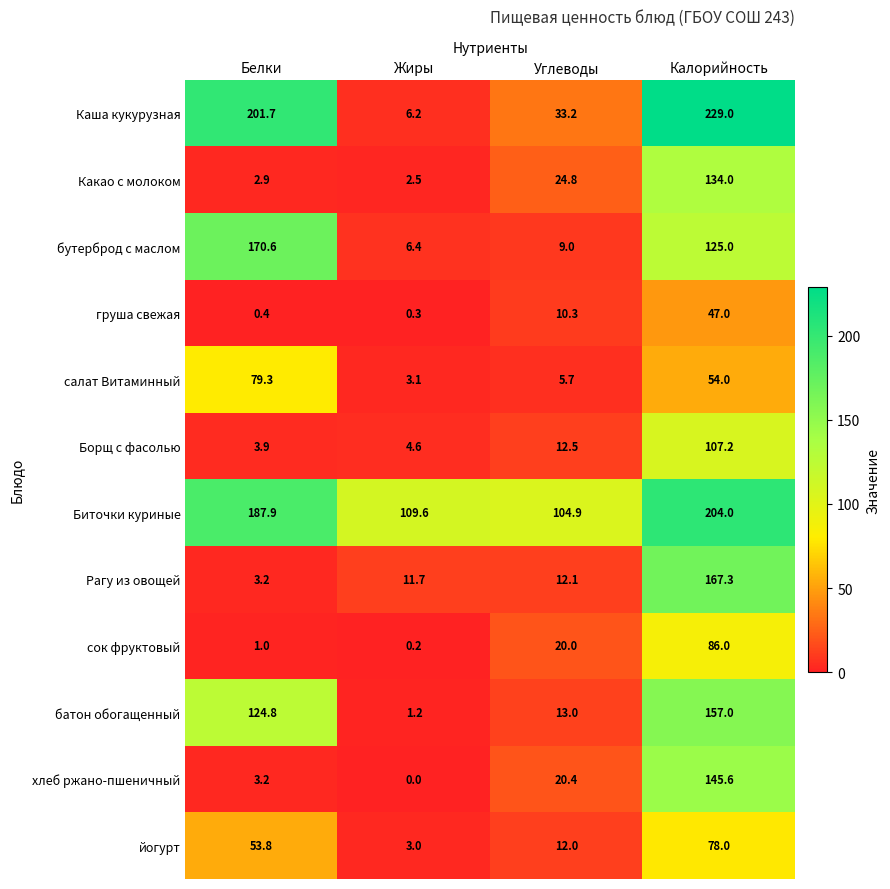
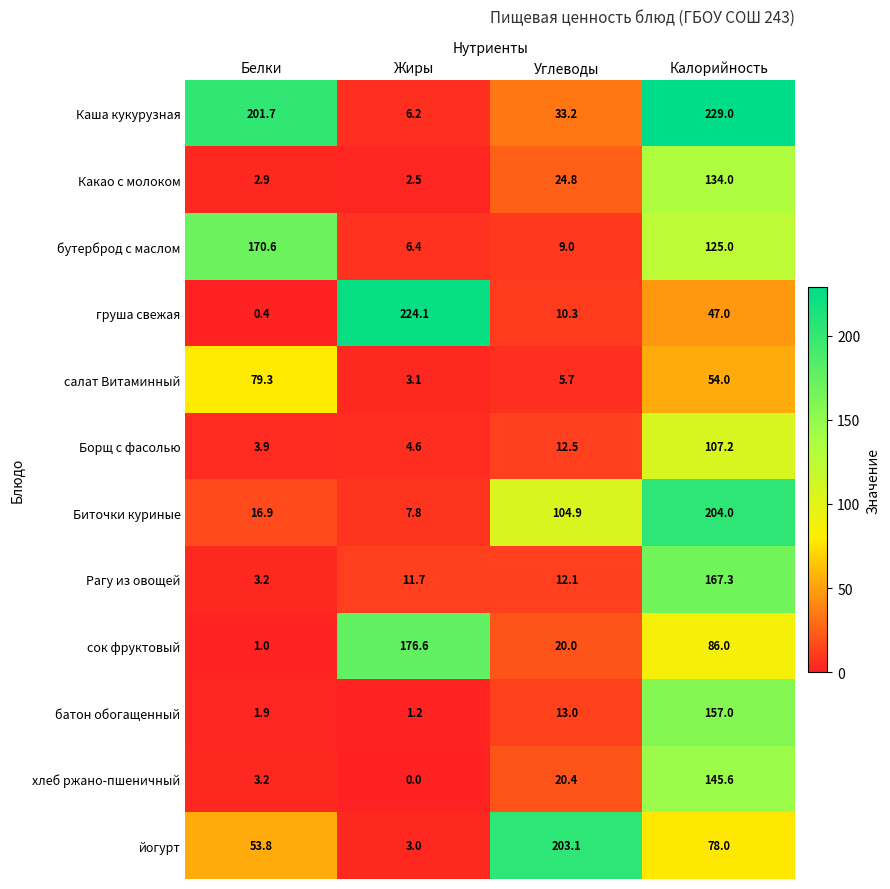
  {
    "Каша кукурузная": {
      "Белки": 201.7,
      "Жиры": 6.2,
      "Углеводы": 33.2,
      "Калорийность": 229.0
    },
    "Какао с молоком": {
      "Белки": 2.9,
      "Жиры": 2.5,
      "Углеводы": 24.8,
      "Калорийность": 134.0
    },
    "бутерброд с маслом": {
      "Белки": 170.6,
      "Жиры": 6.4,
      "Углеводы": 9.0,
      "Калорийность": 125.0
    },
    "груша свежая": {
      "Белки": 0.4,
-     "Жиры": 0.3,
+     "Жиры": 224.1,
      "Углеводы": 10.3,
      "Калорийность": 47.0
    },
    "салат Витаминный": {
      "Белки": 79.3,
      "Жиры": 3.1,
      "Углеводы": 5.7,
      "Калорийность": 54.0
    },
    "Борщ с фасолью": {
      "Белки": 3.9,
      "Жиры": 4.6,
      "Углеводы": 12.5,
      "Калорийность": 107.2
    },
    "Биточки куриные": {
-     "Белки": 187.9,
-     "Жиры": 109.6,
+     "Белки": 16.9,
+     "Жиры": 7.8,
      "Углеводы": 104.9,
      "Калорийность": 204.0
    },
    "Рагу из овощей": {
      "Белки": 3.2,
      "Жиры": 11.7,
      "Углеводы": 12.1,
      "Калорийность": 167.3
    },
    "сок фруктовый": {
      "Белки": 1.0,
-     "Жиры": 0.2,
+     "Жиры": 176.6,
      "Углеводы": 20.0,
      "Калорийность": 86.0
    },
    "батон обогащенный": {
-     "Белки": 124.8,
+     "Белки": 1.9,
      "Жиры": 1.2,
      "Углеводы": 13.0,
      "Калорийность": 157.0
    },
    "хлеб ржано-пшеничный": {
      "Белки": 3.2,
      "Жиры": 0.0,
      "Углеводы": 20.4,
      "Калорийность": 145.6
    },
    "йогурт": {
      "Белки": 53.8,
      "Жиры": 3.0,
-     "Углеводы": 12.0,
+     "Углеводы": 203.1,
      "Калорийность": 78.0
    }
  }
